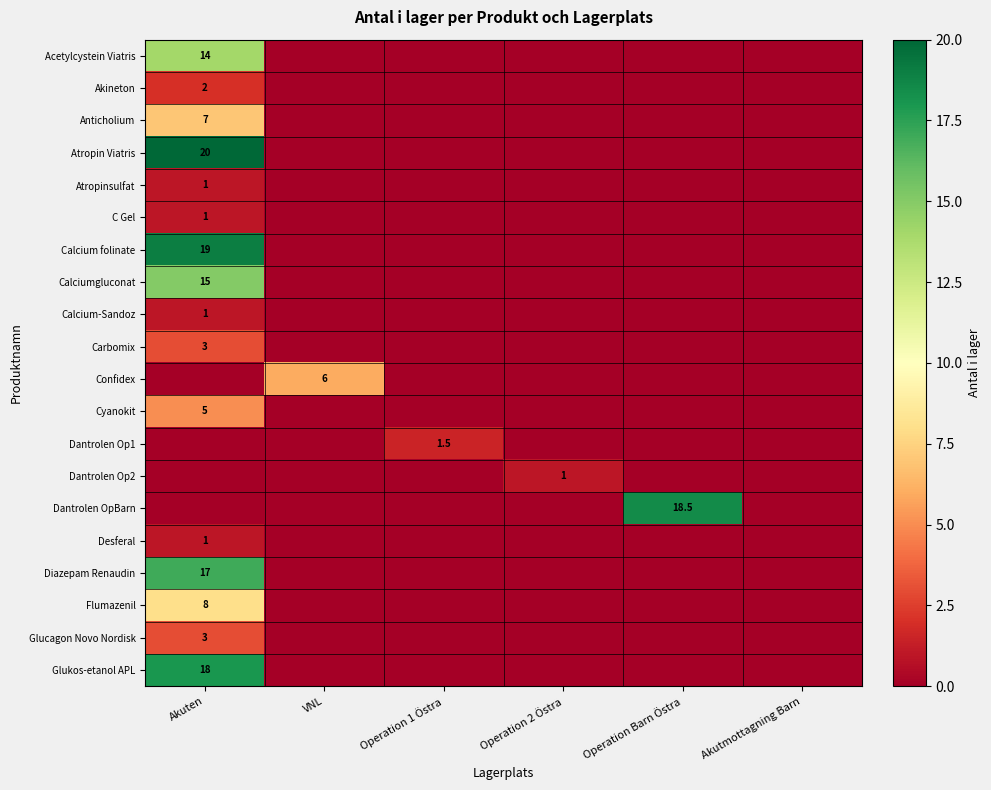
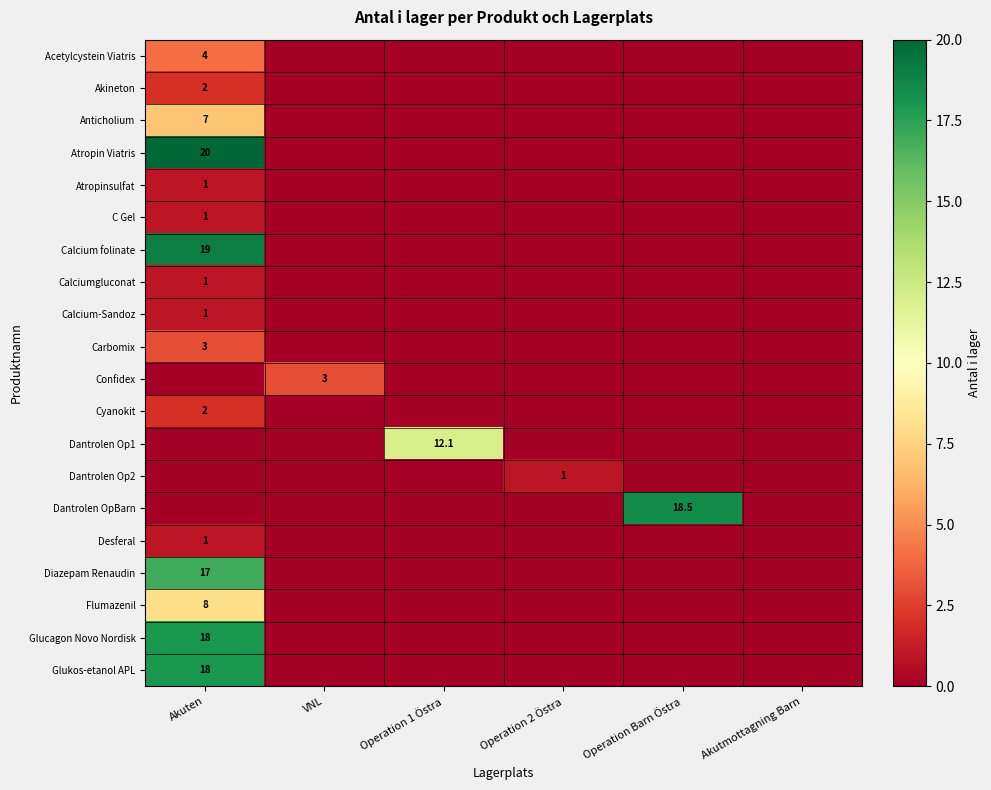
  {
    "Acetylcystein Viatris": {
-     "Akuten": 14
+     "Akuten": 4
    },
    "Akineton": {
      "Akuten": 2
    },
    "Anticholium": {
      "Akuten": 7
    },
    "Atropin Viatris": {
      "Akuten": 20
    },
    "Atropinsulfat": {
      "Akuten": 1
    },
    "C Gel": {
      "Akuten": 1
    },
    "Calcium folinate": {
      "Akuten": 19
    },
    "Calciumgluconat": {
-     "Akuten": 15
+     "Akuten": 1
    },
    "Calcium-Sandoz": {
      "Akuten": 1
    },
    "Carbomix": {
      "Akuten": 3
    },
    "Confidex": {
-     "VNL": 6
+     "VNL": 3
    },
    "Cyanokit": {
-     "Akuten": 5
+     "Akuten": 2
    },
    "Dantrolen Op1": {
-     "Operation 1 Östra": 1.5
+     "Operation 1 Östra": 12.1
    },
    "Dantrolen Op2": {
      "Operation 2 Östra": 1
    },
    "Dantrolen OpBarn": {
      "Operation Barn Östra": 18.5
    },
    "Desferal": {
      "Akuten": 1
    },
    "Diazepam Renaudin": {
      "Akuten": 17
    },
    "Flumazenil": {
      "Akuten": 8
    },
    "Glucagon Novo Nordisk": {
-     "Akuten": 3
+     "Akuten": 18
    },
    "Glukos-etanol APL": {
      "Akuten": 18
    }
  }
